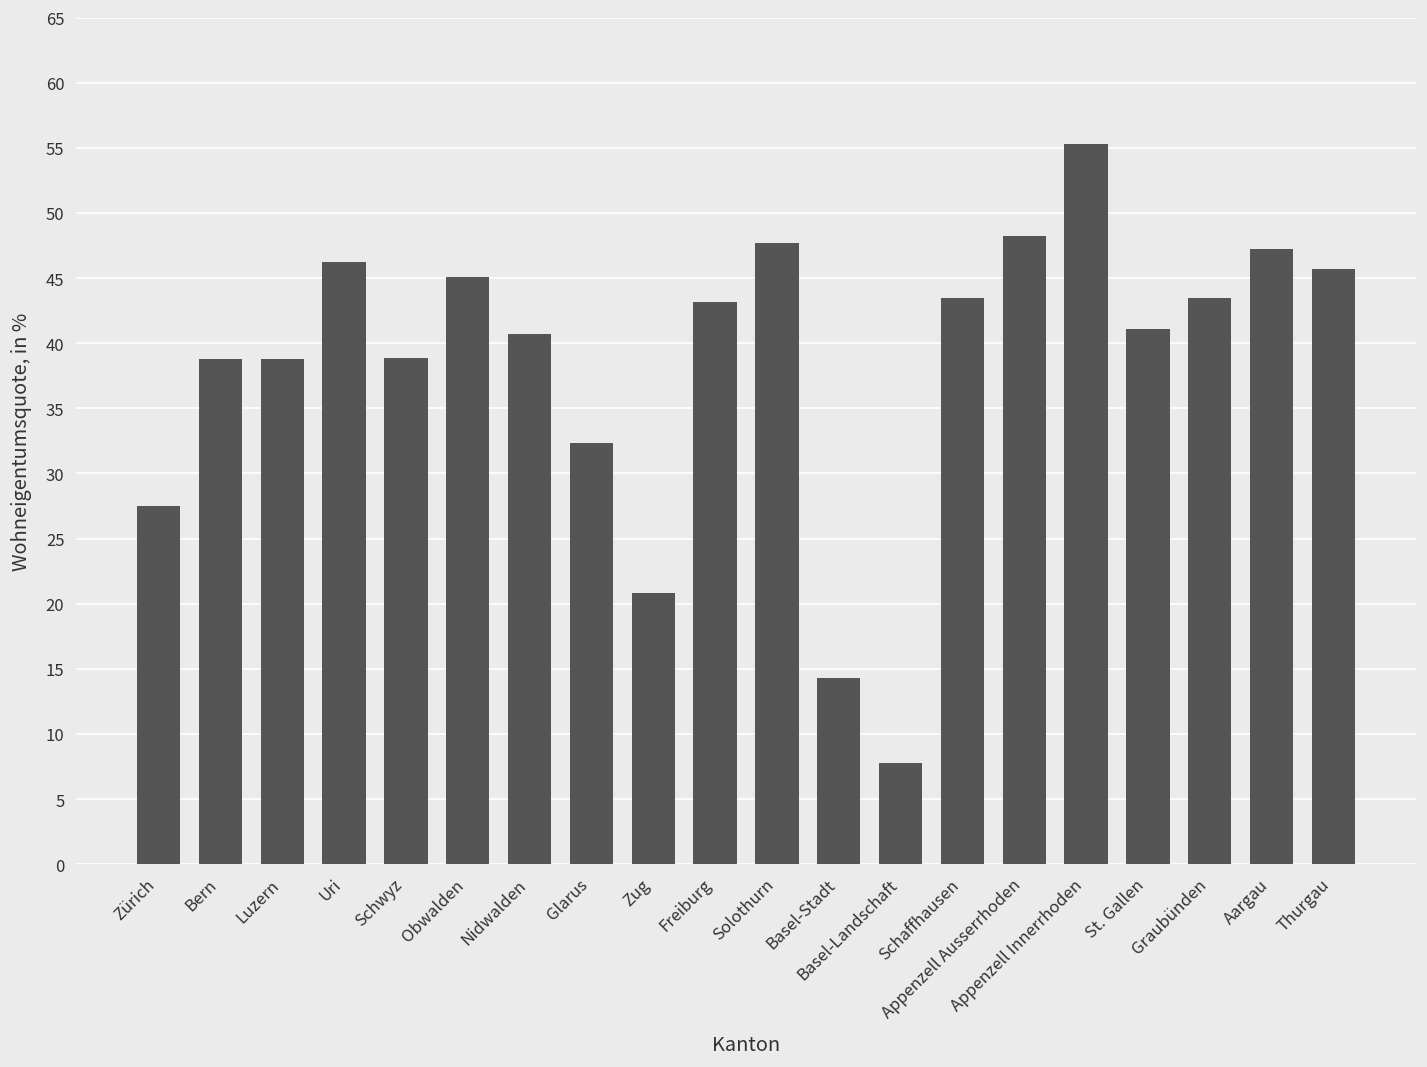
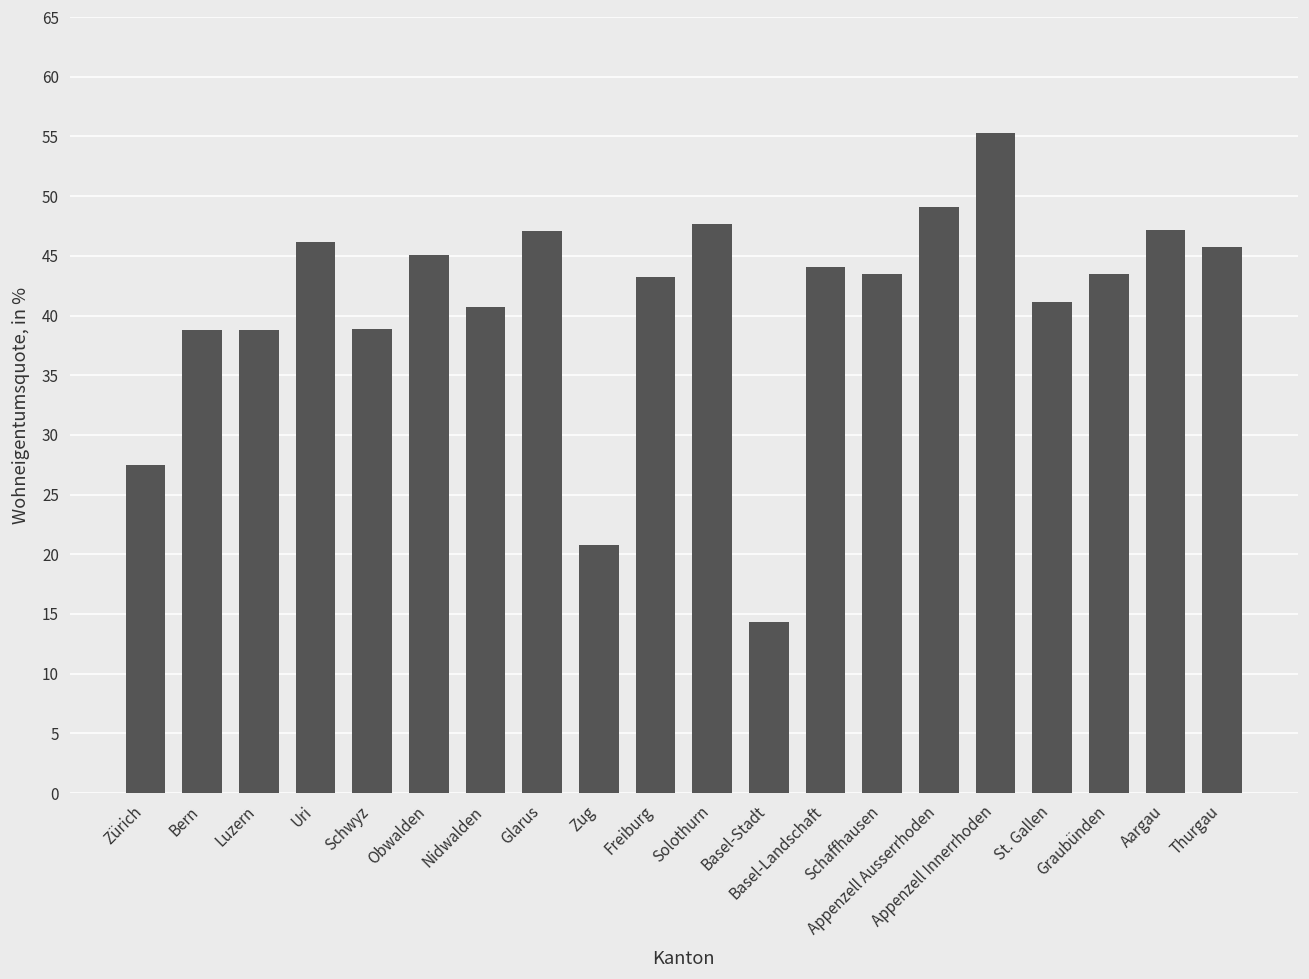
  {
    "Zürich": 27.5,
    "Bern": 38.8,
    "Luzern": 38.8,
    "Uri": 46.2,
    "Schwyz": 38.9,
    "Obwalden": 45.1,
    "Nidwalden": 40.7,
-   "Glarus": 32.3,
+   "Glarus": 47.1,
    "Zug": 20.8,
    "Freiburg": 43.2,
    "Solothurn": 47.7,
    "Basel-Stadt": 14.3,
-   "Basel-Landschaft": 7.8,
+   "Basel-Landschaft": 44.1,
    "Schaffhausen": 43.5,
-   "Appenzell Ausserrhoden": 48.2,
+   "Appenzell Ausserrhoden": 49.1,
    "Appenzell Innerrhoden": 55.3,
    "St. Gallen": 41.1,
    "Graubünden": 43.5,
    "Aargau": 47.2,
    "Thurgau": 45.7
  }
